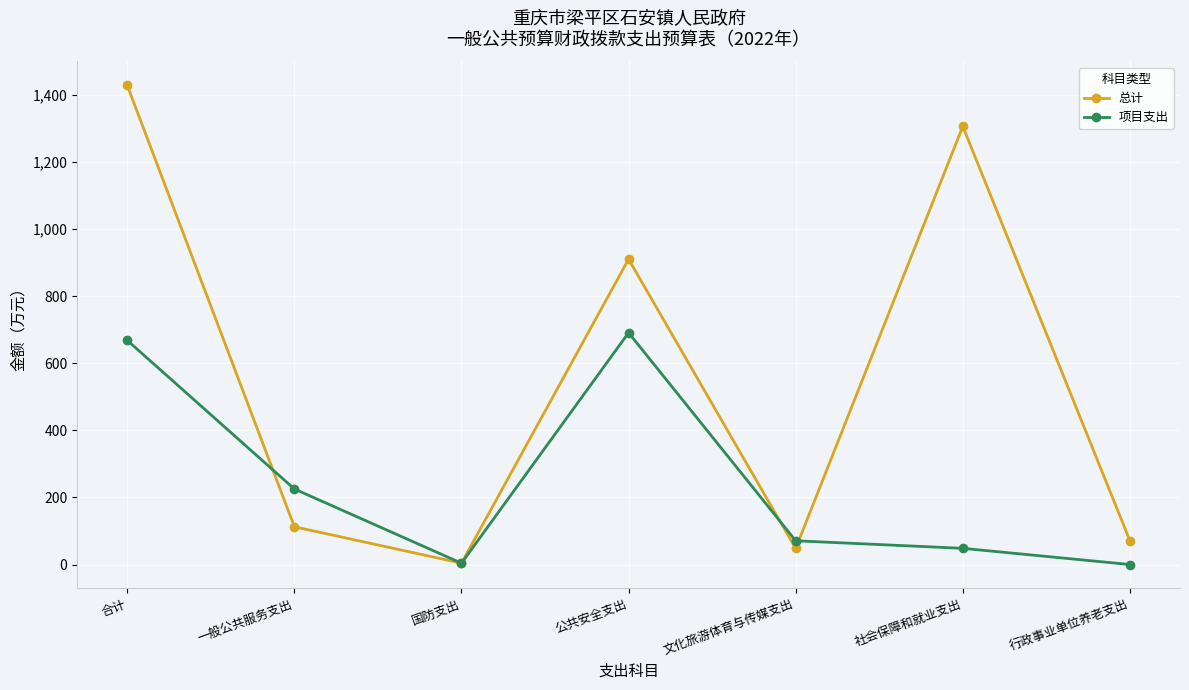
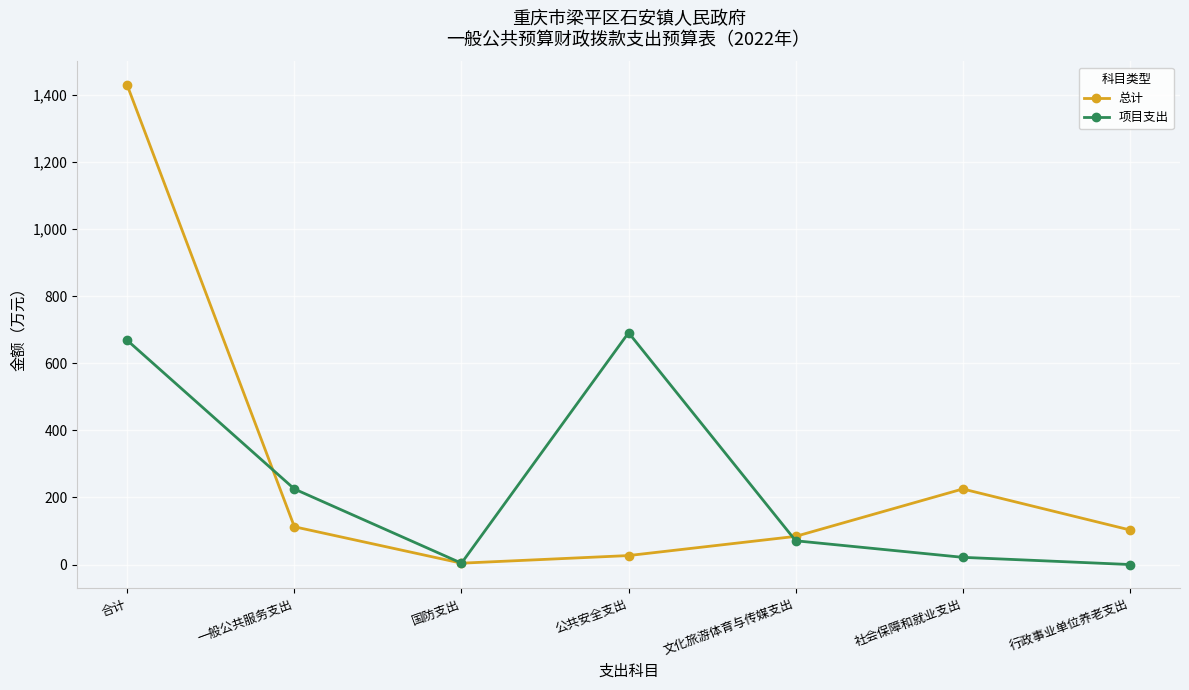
  {
    "总计": {
      "合计": "1,430",
      "一般公共服务支出": "110",
-     "公共安全支出": "910",
-     "文化旅游体育与传媒支出": "50",
-     "社会保障和就业支出": "1,310",
-     "行政事业单位养老支出": "70"
+     "公共安全支出": "30",
+     "文化旅游体育与传媒支出": "80",
+     "社会保障和就业支出": "230",
+     "行政事业单位养老支出": "100"
    },
    "项目支出": {
      "合计": "670",
      "一般公共服务支出": "230",
      "公共安全支出": "690",
      "文化旅游体育与传媒支出": "70",
-     "社会保障和就业支出": "50",
+     "社会保障和就业支出": "20",
      "行政事业单位养老支出": "0"
    }
  }
